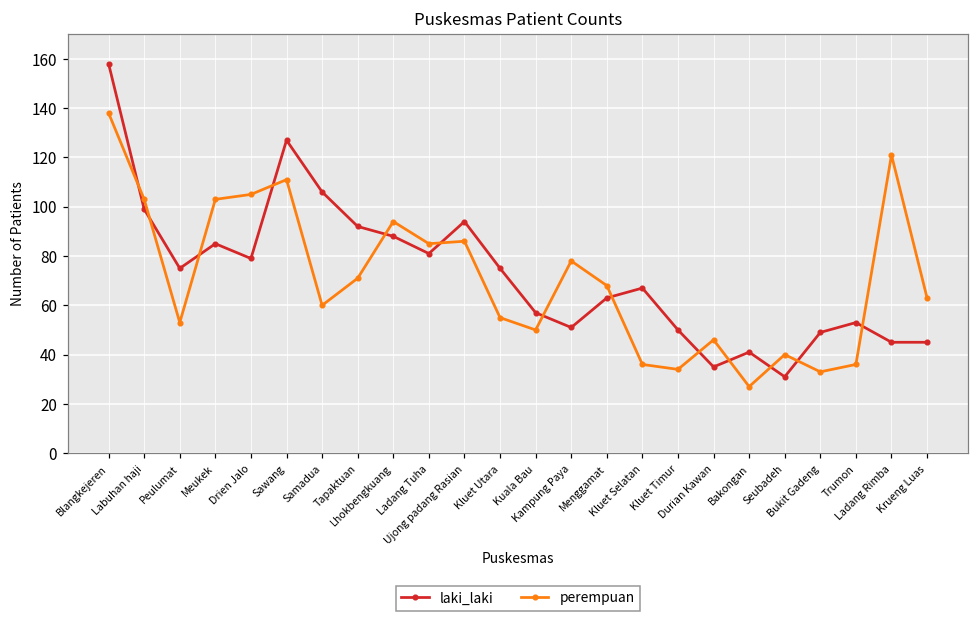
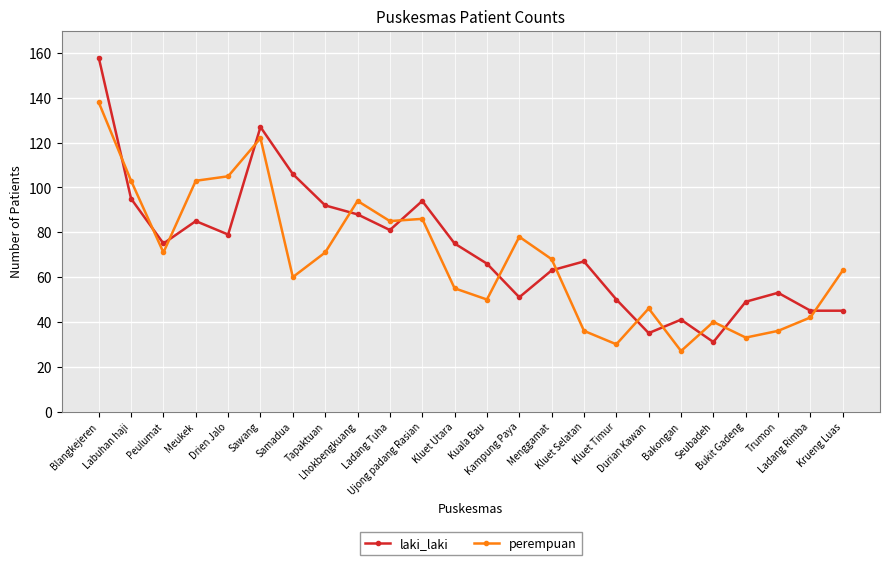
  {
    "laki_laki": {
      "Blangkejeren": 158,
-     "Labuhan haji": 99,
+     "Labuhan haji": 95,
      "Peulumat": 75,
      "Meukek": 85,
      "Drien Jalo": 79,
      "Sawang": 127,
      "Samadua": 106,
      "Tapaktuan": 92,
      "Lhokbengkuang": 88,
      "Ladang Tuha": 81,
      "Ujong padang Rasian": 94,
      "Kluet Utara": 75,
-     "Kuala Bau": 57,
+     "Kuala Bau": 66,
      "Kampung Paya": 51,
      "Menggamat": 63,
      "Kluet Selatan": 67,
      "Kluet Timur": 50,
      "Durian Kawan": 35,
      "Bakongan": 41,
      "Seubadeh": 31,
      "Bukit Gadeng": 49,
      "Trumon": 53,
      "Ladang Rimba": 45,
      "Krueng Luas": 45
    },
    "perempuan": {
      "Blangkejeren": 138,
      "Labuhan haji": 103,
-     "Peulumat": 53,
+     "Peulumat": 71,
      "Meukek": 103,
      "Drien Jalo": 105,
-     "Sawang": 111,
+     "Sawang": 122,
      "Samadua": 60,
      "Tapaktuan": 71,
      "Lhokbengkuang": 94,
      "Ladang Tuha": 85,
      "Ujong padang Rasian": 86,
      "Kluet Utara": 55,
      "Kuala Bau": 50,
      "Kampung Paya": 78,
      "Menggamat": 68,
      "Kluet Selatan": 36,
-     "Kluet Timur": 34,
+     "Kluet Timur": 30,
      "Durian Kawan": 46,
      "Bakongan": 27,
      "Seubadeh": 40,
      "Bukit Gadeng": 33,
      "Trumon": 36,
-     "Ladang Rimba": 121,
+     "Ladang Rimba": 42,
      "Krueng Luas": 63
    }
  }
